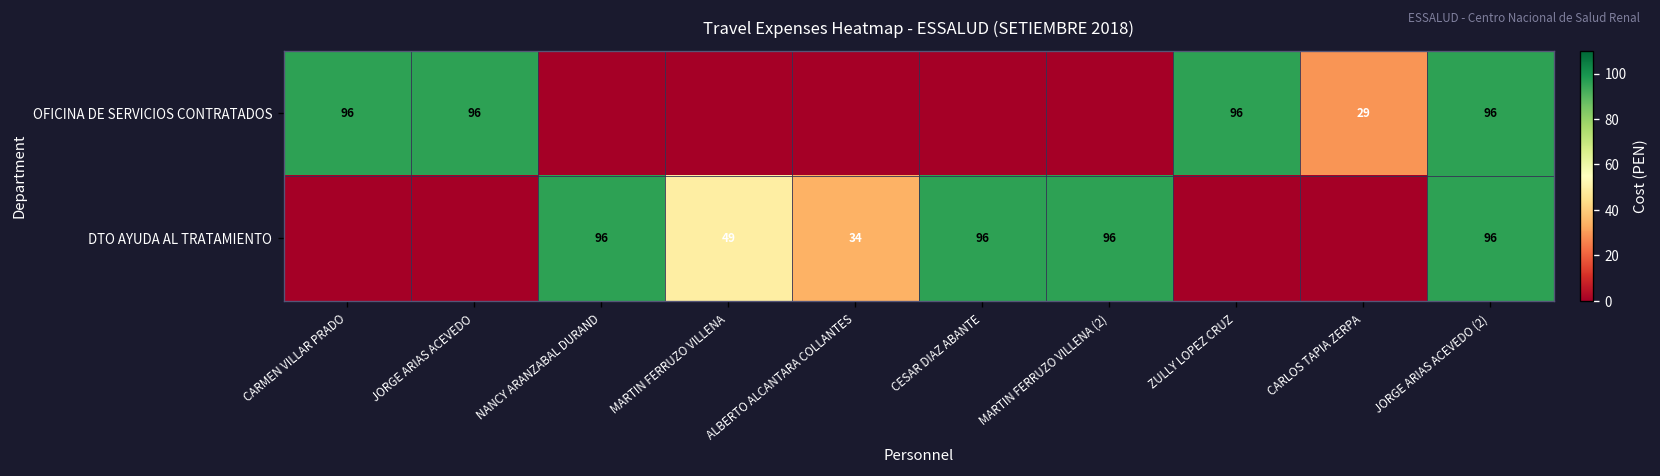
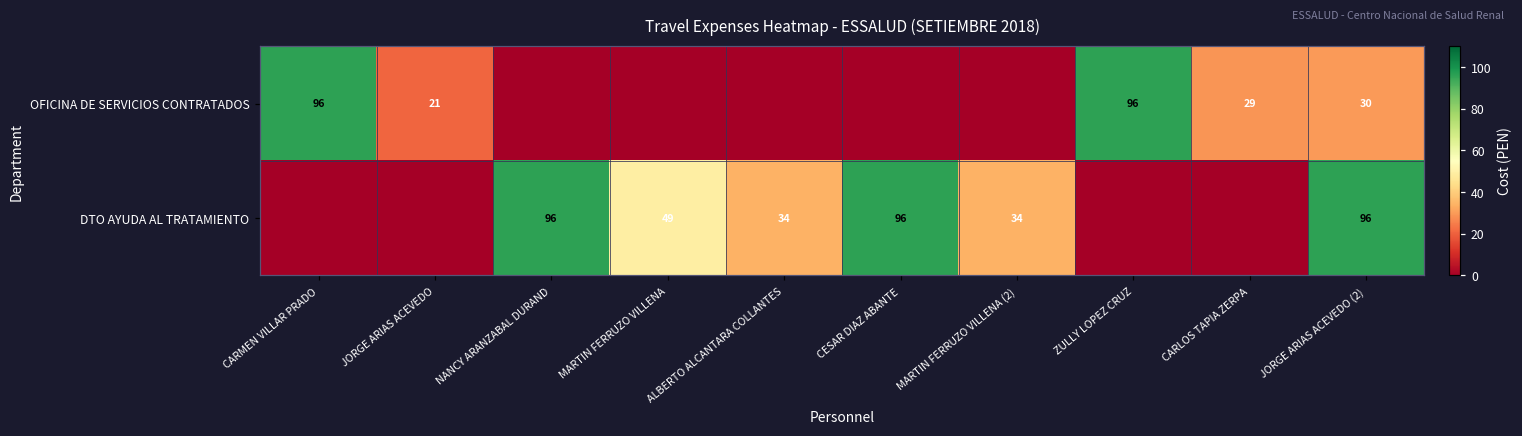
  {
    "OFICINA DE SERVICIOS CONTRATADOS": {
      "CARMEN VILLAR PRADO": 96,
-     "JORGE ARIAS ACEVEDO": 96,
+     "JORGE ARIAS ACEVEDO": 21,
      "ZULLY LOPEZ CRUZ": 96,
      "CARLOS TAPIA ZERPA": 29,
-     "JORGE ARIAS ACEVEDO (2)": 96
+     "JORGE ARIAS ACEVEDO (2)": 30
    },
    "DTO AYUDA AL TRATAMIENTO": {
      "NANCY ARANZABAL DURAND": 96,
      "MARTIN FERRUZO VILLENA": 49,
      "ALBERTO ALCANTARA COLLANTES": 34,
      "CESAR DIAZ ABANTE": 96,
-     "MARTIN FERRUZO VILLENA (2)": 96,
+     "MARTIN FERRUZO VILLENA (2)": 34,
      "JORGE ARIAS ACEVEDO (2)": 96
    }
  }
